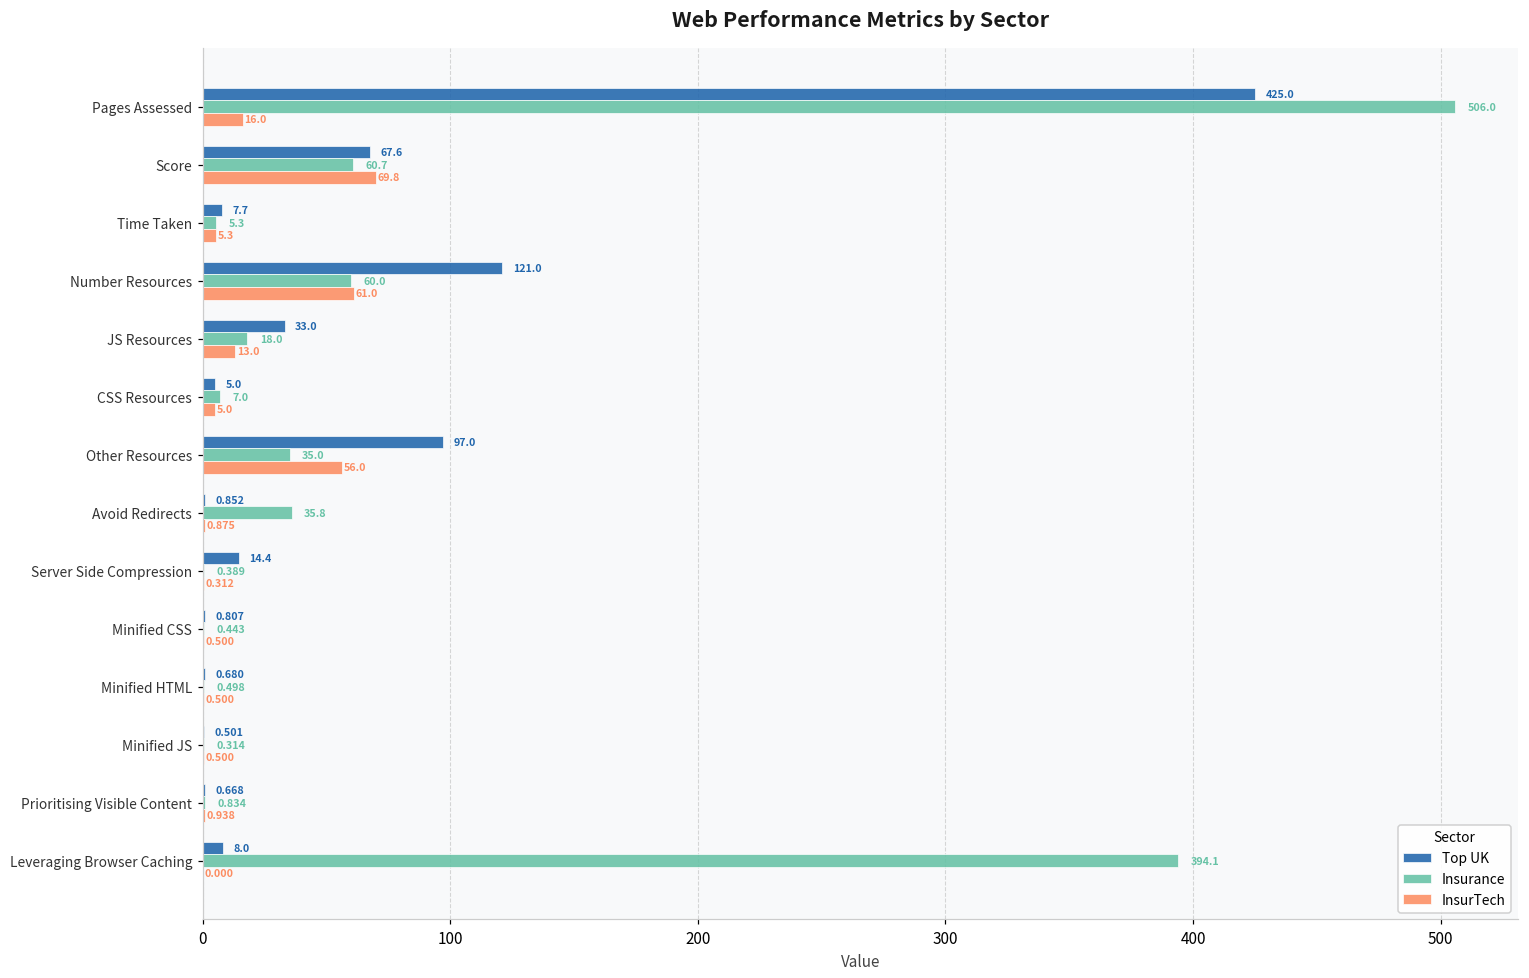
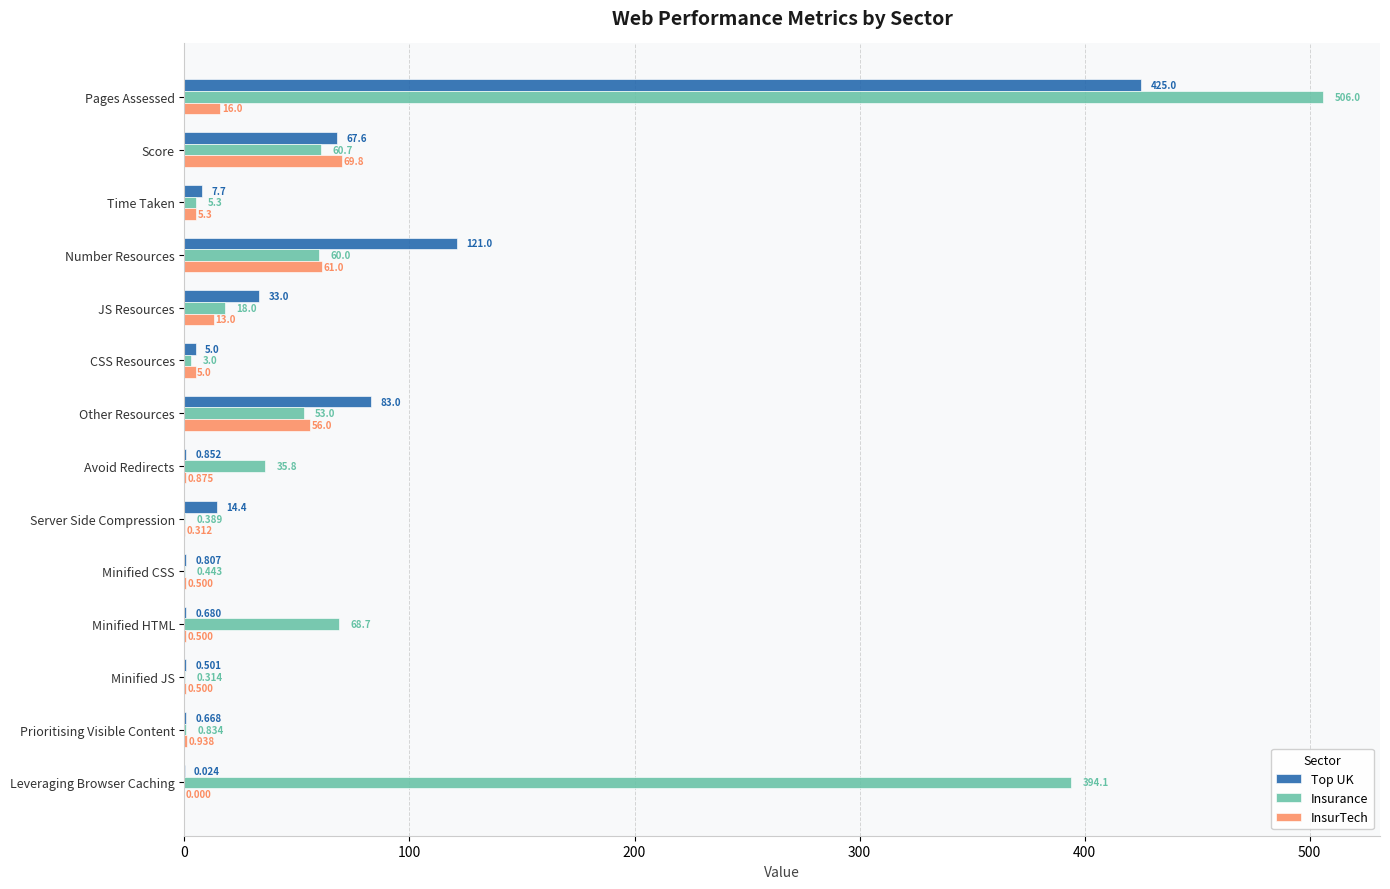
  {
    "Top UK": {
      "Pages Assessed": 425.0,
      "Score": 67.6,
      "Time Taken": 7.7,
      "Number Resources": 121.0,
      "JS Resources": 33.0,
      "CSS Resources": 5.0,
-     "Other Resources": 97.0,
+     "Other Resources": 83.0,
      "Avoid Redirects": 0.852,
      "Server Side Compression": 14.4,
      "Minified CSS": 0.807,
      "Minified HTML": 0.680,
      "Minified JS": 0.501,
      "Prioritising Visible Content": 0.668,
-     "Leveraging Browser Caching": 8.0
+     "Leveraging Browser Caching": 0.024
    },
    "Insurance": {
      "Pages Assessed": 506.0,
      "Score": 60.7,
      "Time Taken": 5.3,
      "Number Resources": 60.0,
      "JS Resources": 18.0,
-     "CSS Resources": 7.0,
-     "Other Resources": 35.0,
+     "CSS Resources": 3.0,
+     "Other Resources": 53.0,
      "Avoid Redirects": 35.8,
      "Server Side Compression": 0.389,
      "Minified CSS": 0.443,
-     "Minified HTML": 0.498,
+     "Minified HTML": 68.7,
      "Minified JS": 0.314,
      "Prioritising Visible Content": 0.834,
      "Leveraging Browser Caching": 394.1
    },
    "InsurTech": {
      "Pages Assessed": 16.0,
      "Score": 69.8,
      "Time Taken": 5.3,
      "Number Resources": 61.0,
      "JS Resources": 13.0,
      "CSS Resources": 5.0,
      "Other Resources": 56.0,
      "Avoid Redirects": 0.875,
      "Server Side Compression": 0.312,
      "Minified CSS": 0.500,
      "Minified HTML": 0.500,
      "Minified JS": 0.500,
      "Prioritising Visible Content": 0.938,
      "Leveraging Browser Caching": 0.000
    }
  }
